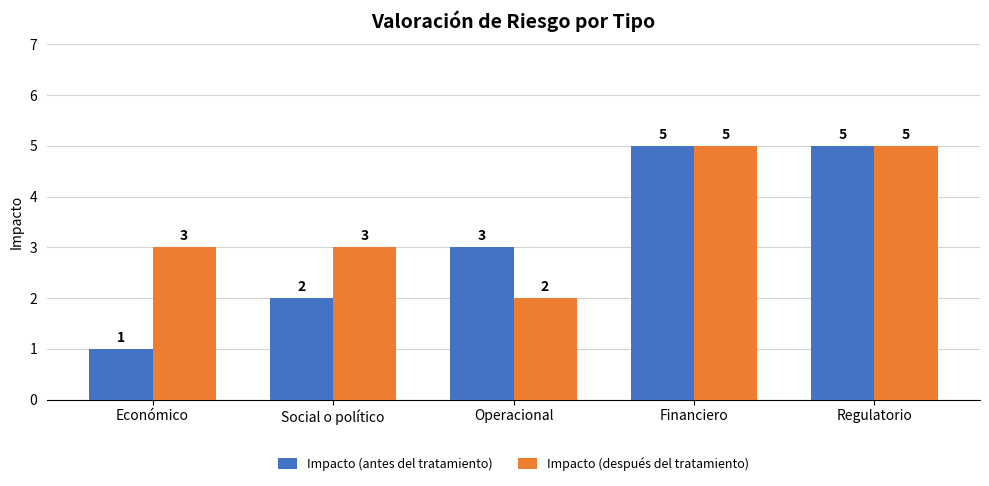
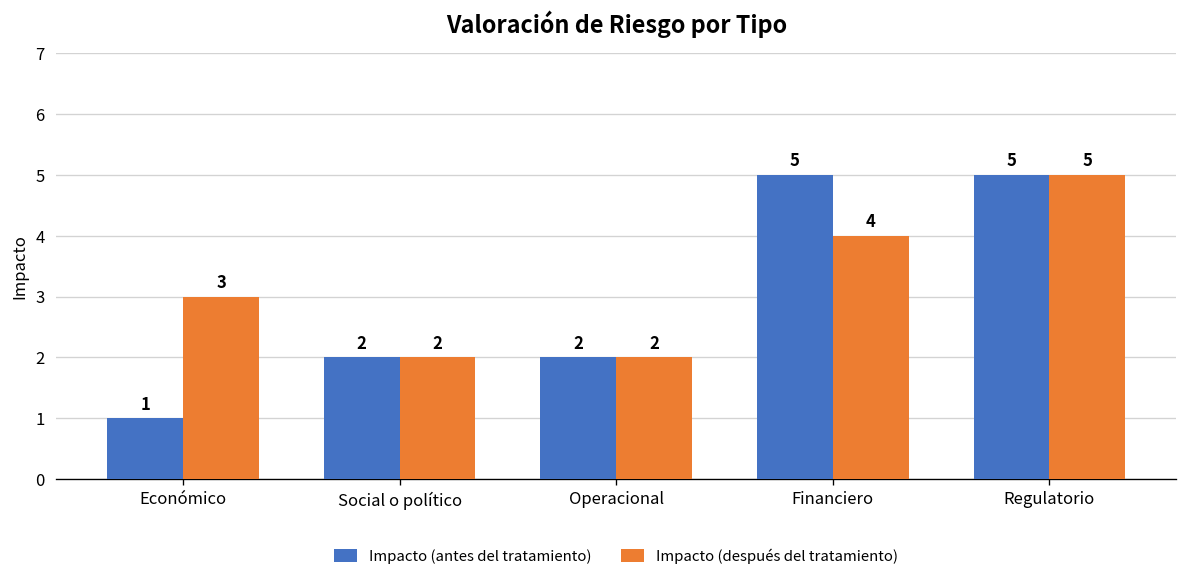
  {
    "Impacto (antes del tratamiento)": {
      "Económico": 1,
      "Social o político": 2,
-     "Operacional": 3,
+     "Operacional": 2,
      "Financiero": 5,
      "Regulatorio": 5
    },
    "Impacto (después del tratamiento)": {
      "Económico": 3,
-     "Social o político": 3,
+     "Social o político": 2,
      "Operacional": 2,
-     "Financiero": 5,
+     "Financiero": 4,
      "Regulatorio": 5
    }
  }
